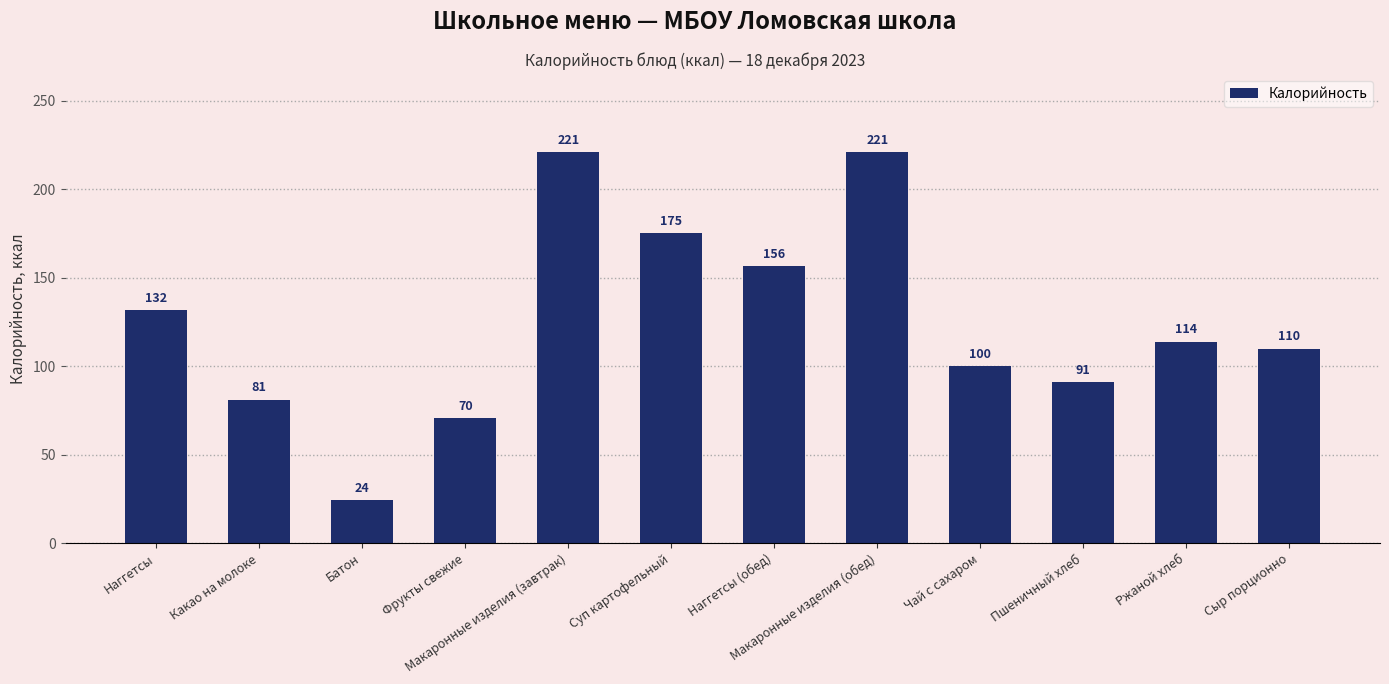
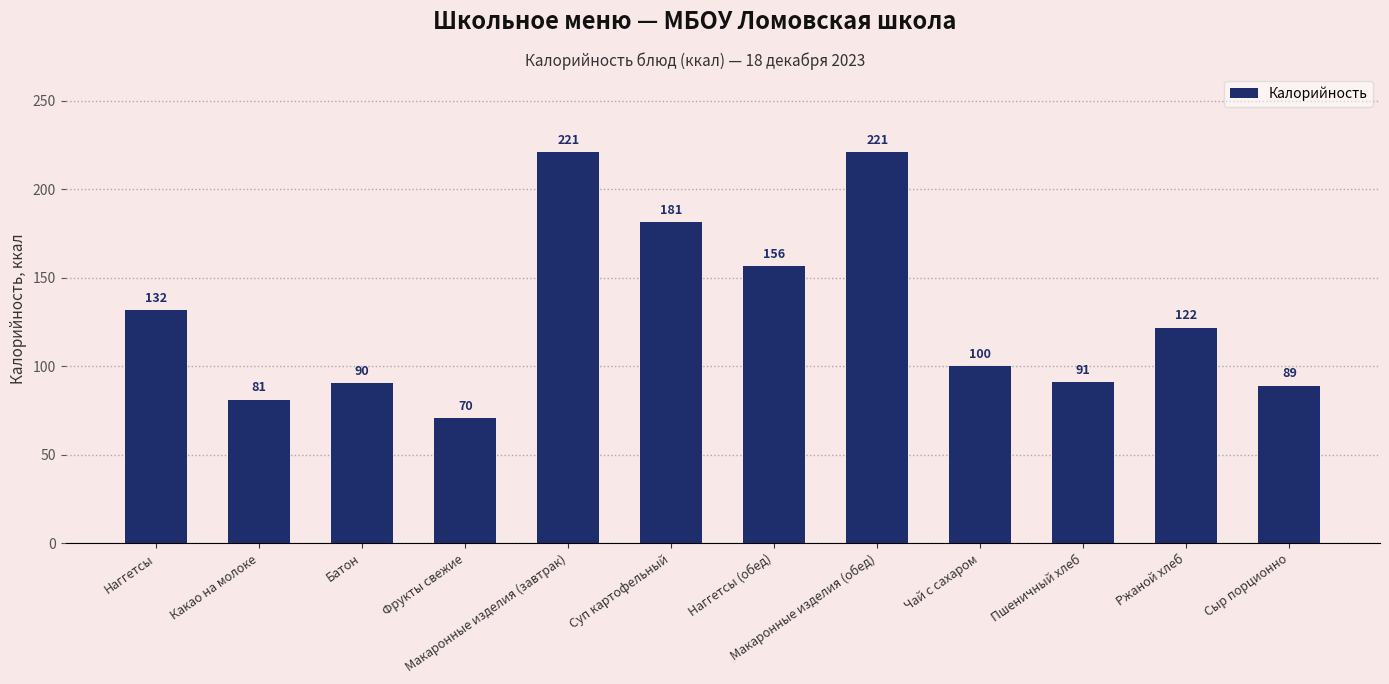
  {
    "Наггетсы": 132,
    "Какао на молоке": 81,
-   "Батон": 24,
+   "Батон": 90,
    "Фрукты свежие": 70,
    "Макаронные изделия (завтрак)": 221,
-   "Суп картофельный": 175,
+   "Суп картофельный": 181,
    "Наггетсы (обед)": 156,
    "Макаронные изделия (обед)": 221,
    "Чай с сахаром": 100,
    "Пшеничный хлеб": 91,
-   "Ржаной хлеб": 114,
-   "Сыр порционно": 110
+   "Ржаной хлеб": 122,
+   "Сыр порционно": 89
  }
